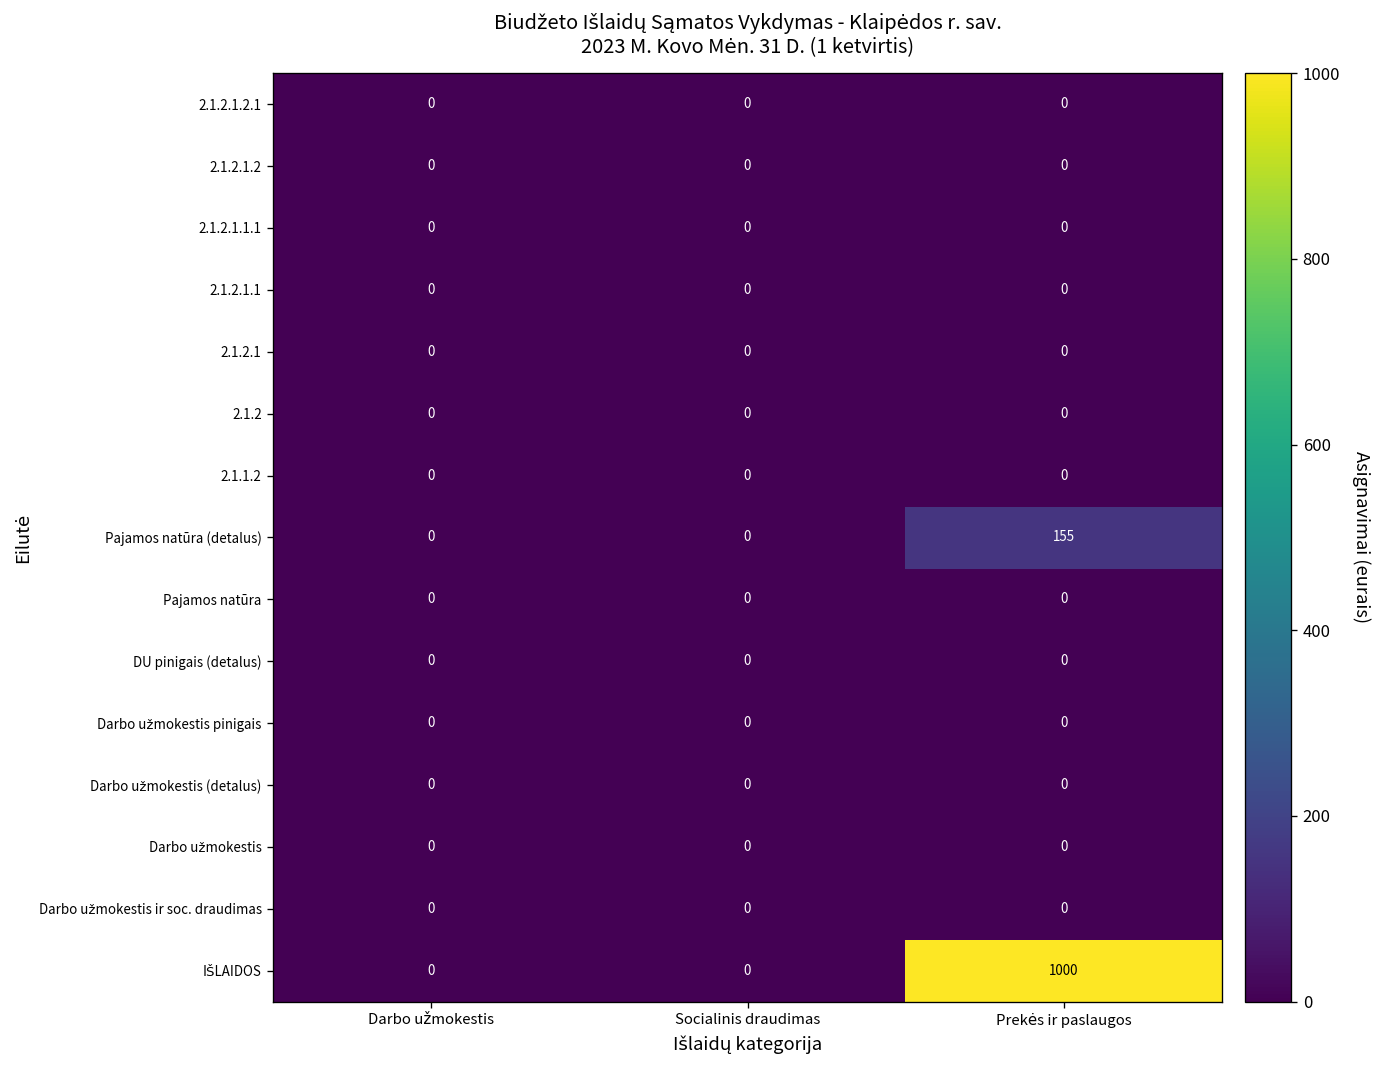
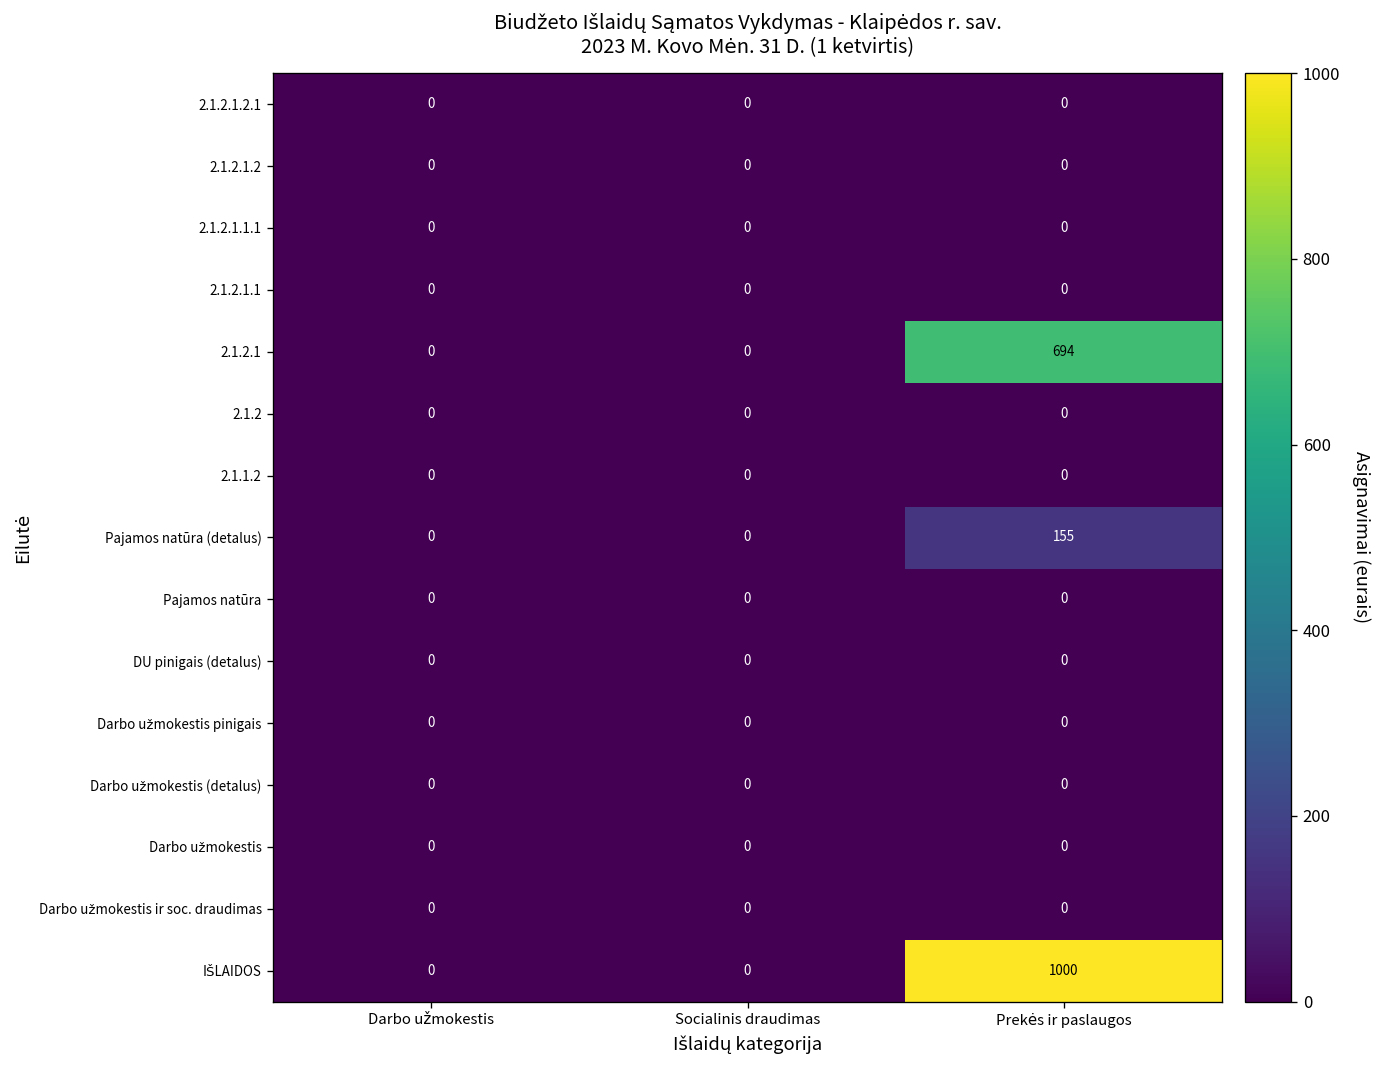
  {
    "2.1.2.1.2.1": {
      "Darbo užmokestis": 0,
      "Socialinis draudimas": 0,
      "Prekės ir paslaugos": 0
    },
    "2.1.2.1.2": {
      "Darbo užmokestis": 0,
      "Socialinis draudimas": 0,
      "Prekės ir paslaugos": 0
    },
    "2.1.2.1.1.1": {
      "Darbo užmokestis": 0,
      "Socialinis draudimas": 0,
      "Prekės ir paslaugos": 0
    },
    "2.1.2.1.1": {
      "Darbo užmokestis": 0,
      "Socialinis draudimas": 0,
      "Prekės ir paslaugos": 0
    },
    "2.1.2.1": {
      "Darbo užmokestis": 0,
      "Socialinis draudimas": 0,
-     "Prekės ir paslaugos": 0
+     "Prekės ir paslaugos": 694
    },
    "2.1.2": {
      "Darbo užmokestis": 0,
      "Socialinis draudimas": 0,
      "Prekės ir paslaugos": 0
    },
    "2.1.1.2": {
      "Darbo užmokestis": 0,
      "Socialinis draudimas": 0,
      "Prekės ir paslaugos": 0
    },
    "Pajamos natūra (detalus)": {
      "Darbo užmokestis": 0,
      "Socialinis draudimas": 0,
      "Prekės ir paslaugos": 155
    },
    "Pajamos natūra": {
      "Darbo užmokestis": 0,
      "Socialinis draudimas": 0,
      "Prekės ir paslaugos": 0
    },
    "DU pinigais (detalus)": {
      "Darbo užmokestis": 0,
      "Socialinis draudimas": 0,
      "Prekės ir paslaugos": 0
    },
    "Darbo užmokestis pinigais": {
      "Darbo užmokestis": 0,
      "Socialinis draudimas": 0,
      "Prekės ir paslaugos": 0
    },
    "Darbo užmokestis (detalus)": {
      "Darbo užmokestis": 0,
      "Socialinis draudimas": 0,
      "Prekės ir paslaugos": 0
    },
    "Darbo užmokestis": {
      "Darbo užmokestis": 0,
      "Socialinis draudimas": 0,
      "Prekės ir paslaugos": 0
    },
    "Darbo užmokestis ir soc. draudimas": {
      "Darbo užmokestis": 0,
      "Socialinis draudimas": 0,
      "Prekės ir paslaugos": 0
    },
    "IŠLAIDOS": {
      "Darbo užmokestis": 0,
      "Socialinis draudimas": 0,
      "Prekės ir paslaugos": 1000
    }
  }
